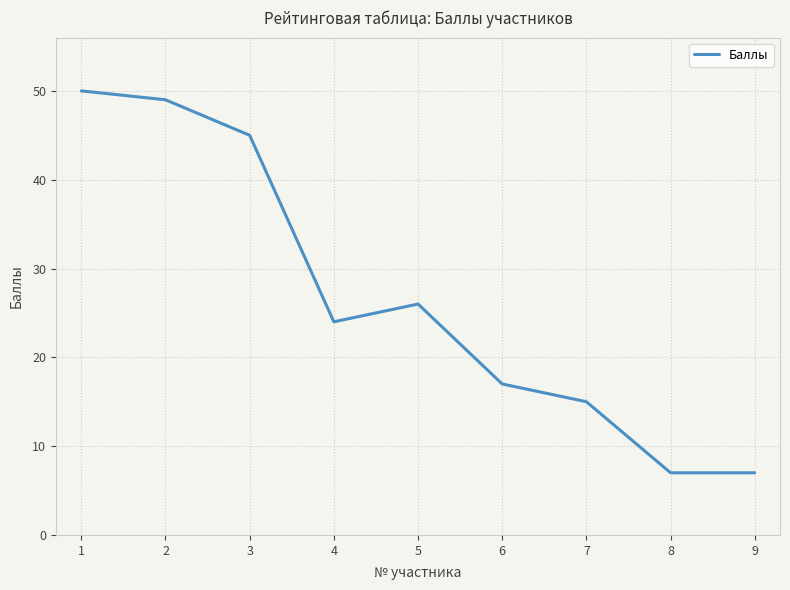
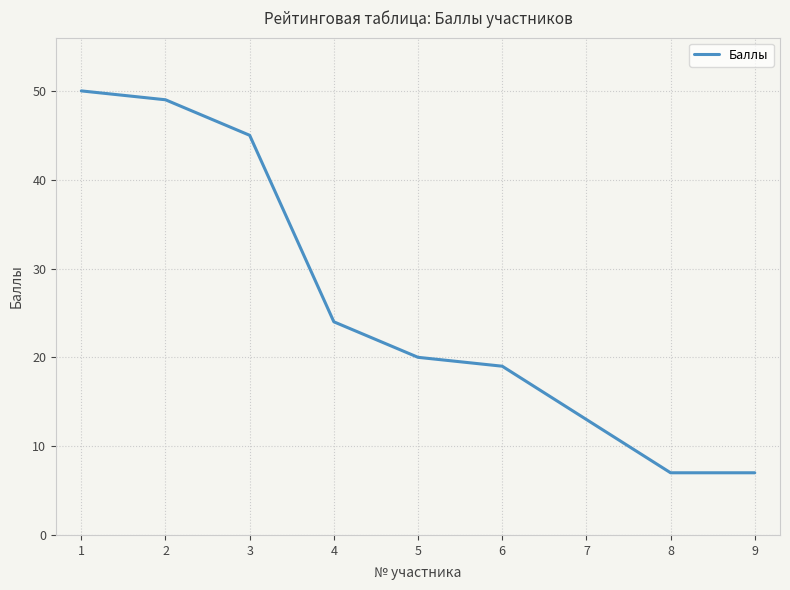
  {
    "1": 50,
    "2": 49,
    "3": 45,
    "4": 24,
-   "5": 26,
-   "6": 17,
-   "7": 15,
+   "5": 20,
+   "6": 19,
+   "7": 13,
    "8": 7,
    "9": 7
  }
